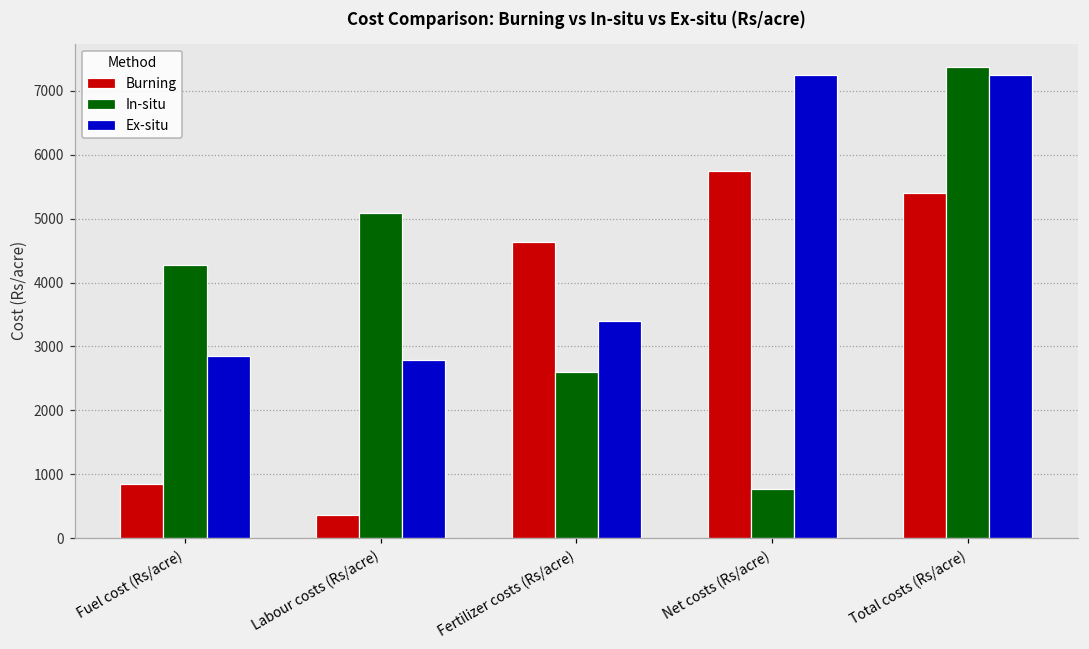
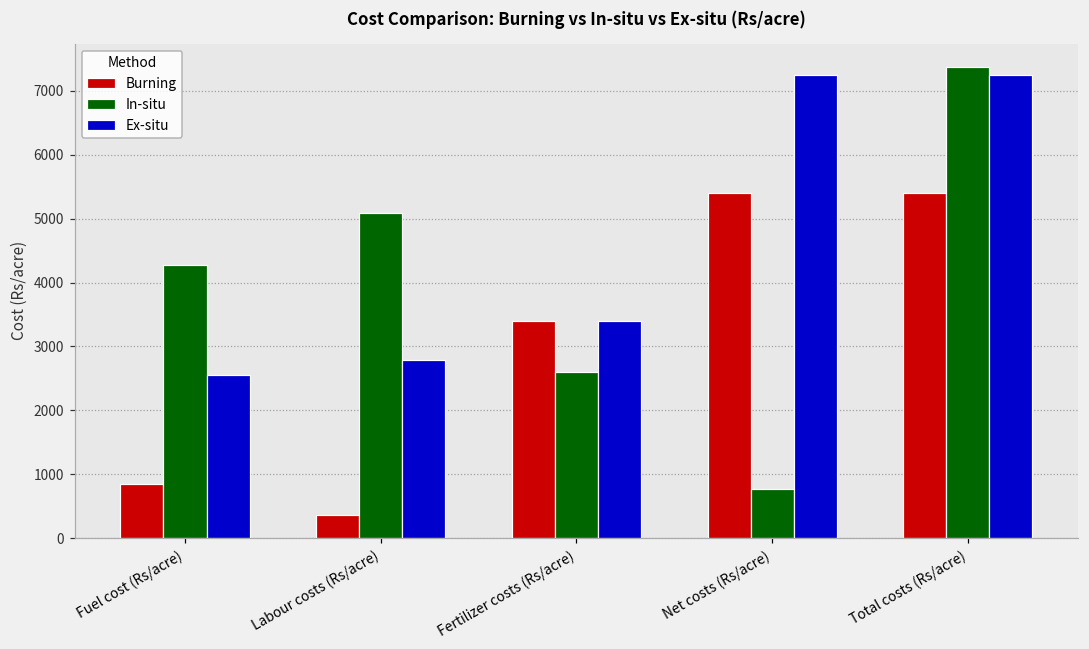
  {
    "Burning": {
      "Fuel cost (Rs/acre)": 900,
      "Labour costs (Rs/acre)": 400,
-     "Fertilizer costs (Rs/acre)": 4600,
-     "Net costs (Rs/acre)": 5700,
+     "Fertilizer costs (Rs/acre)": 3400,
+     "Net costs (Rs/acre)": 5400,
      "Total costs (Rs/acre)": 5400
    },
    "In-situ": {
      "Fuel cost (Rs/acre)": 4300,
      "Labour costs (Rs/acre)": 5100,
      "Fertilizer costs (Rs/acre)": 2600,
      "Net costs (Rs/acre)": 800,
      "Total costs (Rs/acre)": 7400
    },
    "Ex-situ": {
-     "Fuel cost (Rs/acre)": 2900,
+     "Fuel cost (Rs/acre)": 2600,
      "Labour costs (Rs/acre)": 2800,
      "Fertilizer costs (Rs/acre)": 3400,
      "Net costs (Rs/acre)": 7300,
      "Total costs (Rs/acre)": 7300
    }
  }
